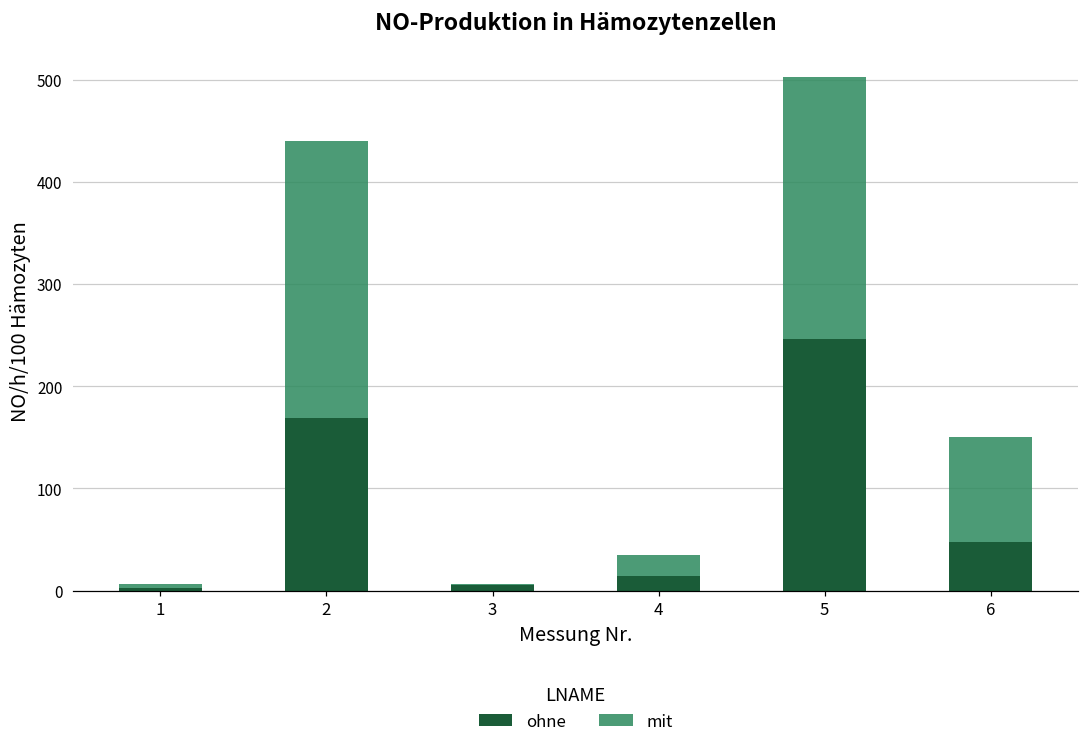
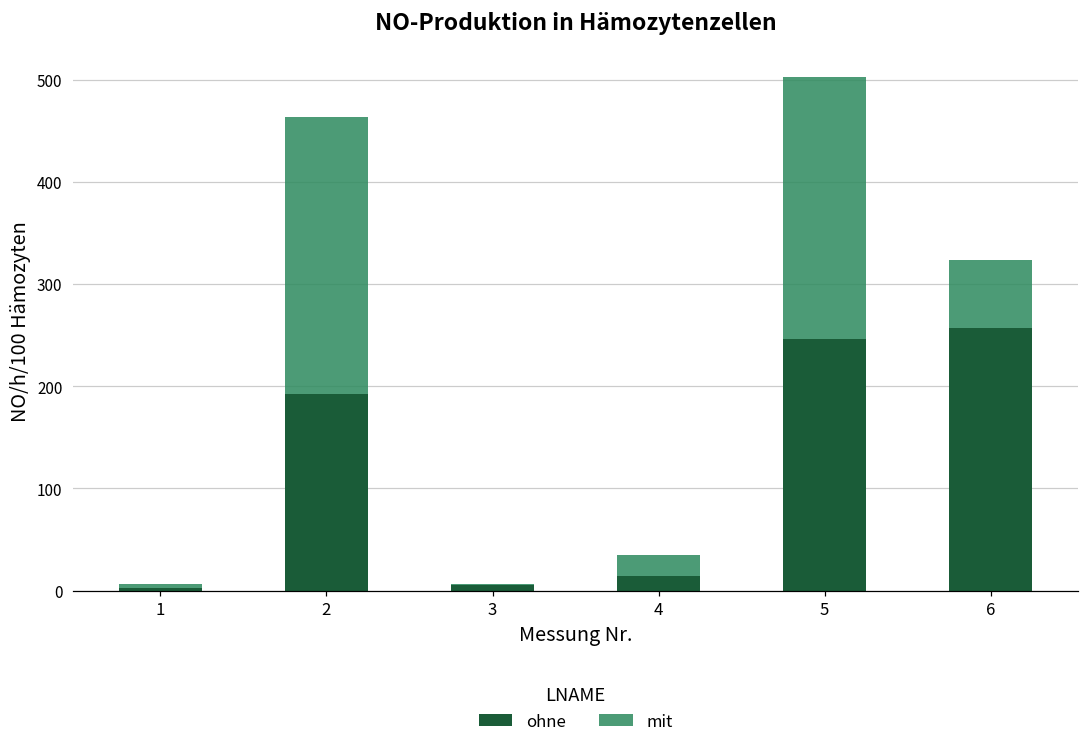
  {
    "ohne": {
      "1": 0,
-     "2": 170,
+     "2": 190,
      "3": 10,
      "4": 10,
      "5": 250,
-     "6": 50
+     "6": 260
    },
    "mit": {
      "1": 0,
      "2": 270,
      "4": 20,
      "5": 260,
-     "6": 100
+     "6": 70
    }
  }
